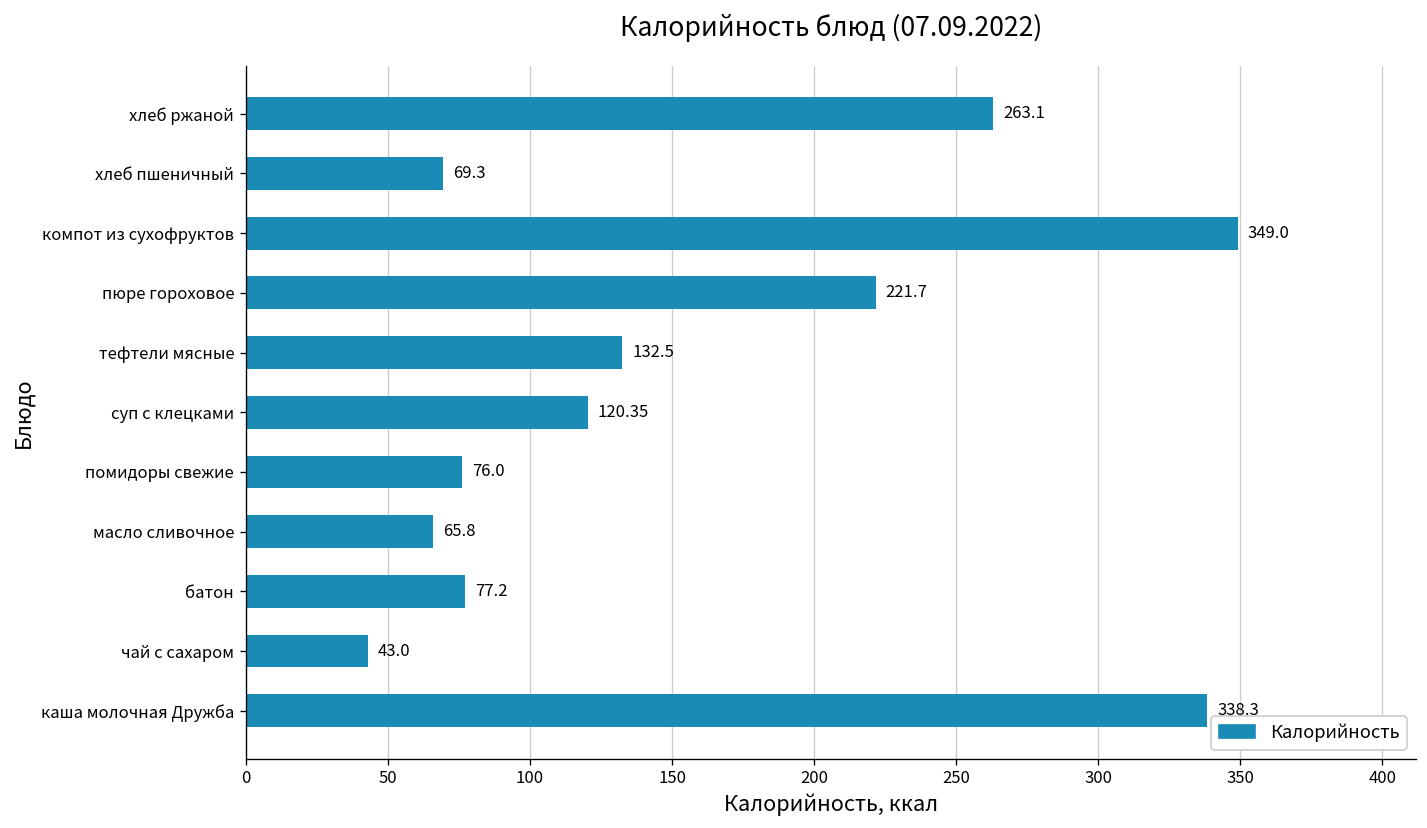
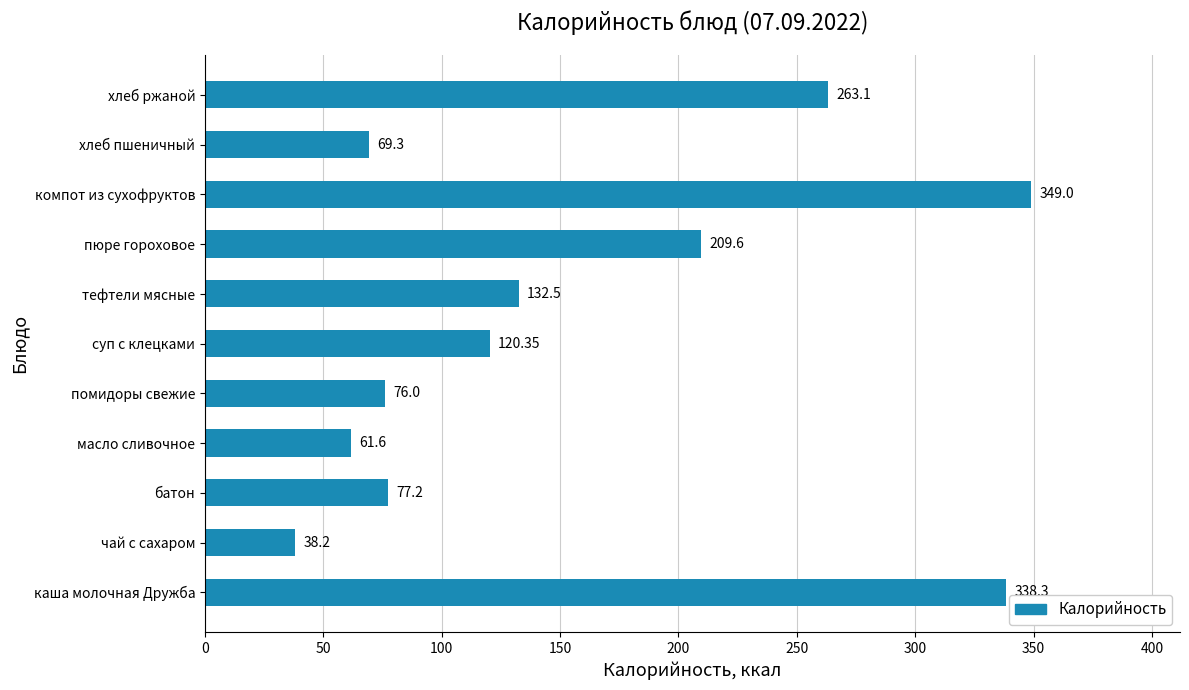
  {
    "хлеб ржаной": 263.1,
    "хлеб пшеничный": 69.3,
    "компот из сухофруктов": 349.0,
-   "пюре гороховое": 221.7,
+   "пюре гороховое": 209.6,
    "тефтели мясные": 132.5,
    "суп с клецками": 120.35,
    "помидоры свежие": 76.0,
-   "масло сливочное": 65.8,
+   "масло сливочное": 61.6,
    "батон": 77.2,
-   "чай с сахаром": 43.0
+   "чай с сахаром": 38.2
  }
